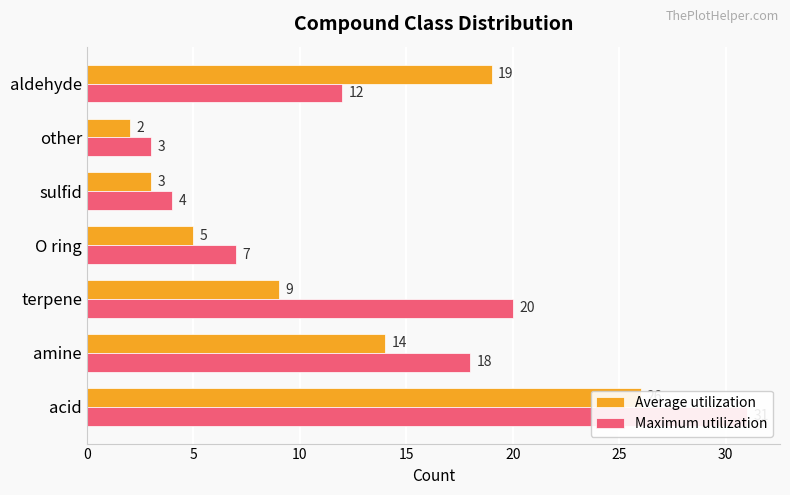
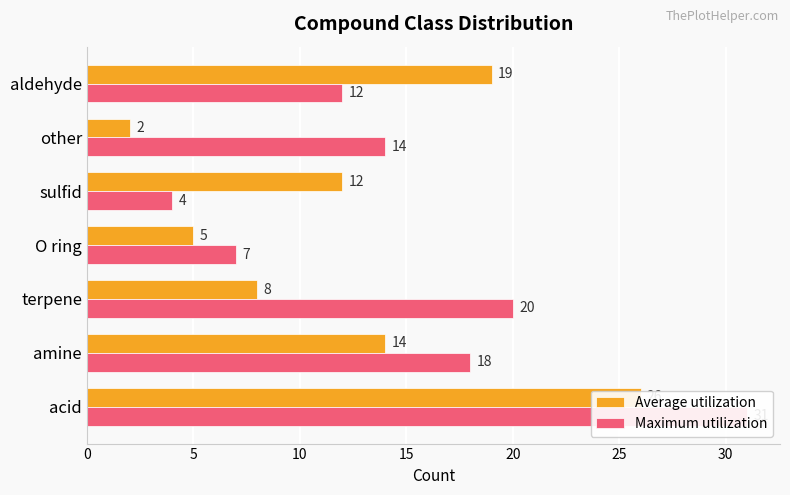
  {
    "Average utilization": {
      "aldehyde": 19,
      "other": 2,
-     "sulfid": 3,
+     "sulfid": 12,
      "O ring": 5,
-     "terpene": 9,
+     "terpene": 8,
      "amine": 14
    },
    "Maximum utilization": {
      "aldehyde": 12,
-     "other": 3,
+     "other": 14,
      "sulfid": 4,
      "O ring": 7,
      "terpene": 20,
      "amine": 18
    }
  }
